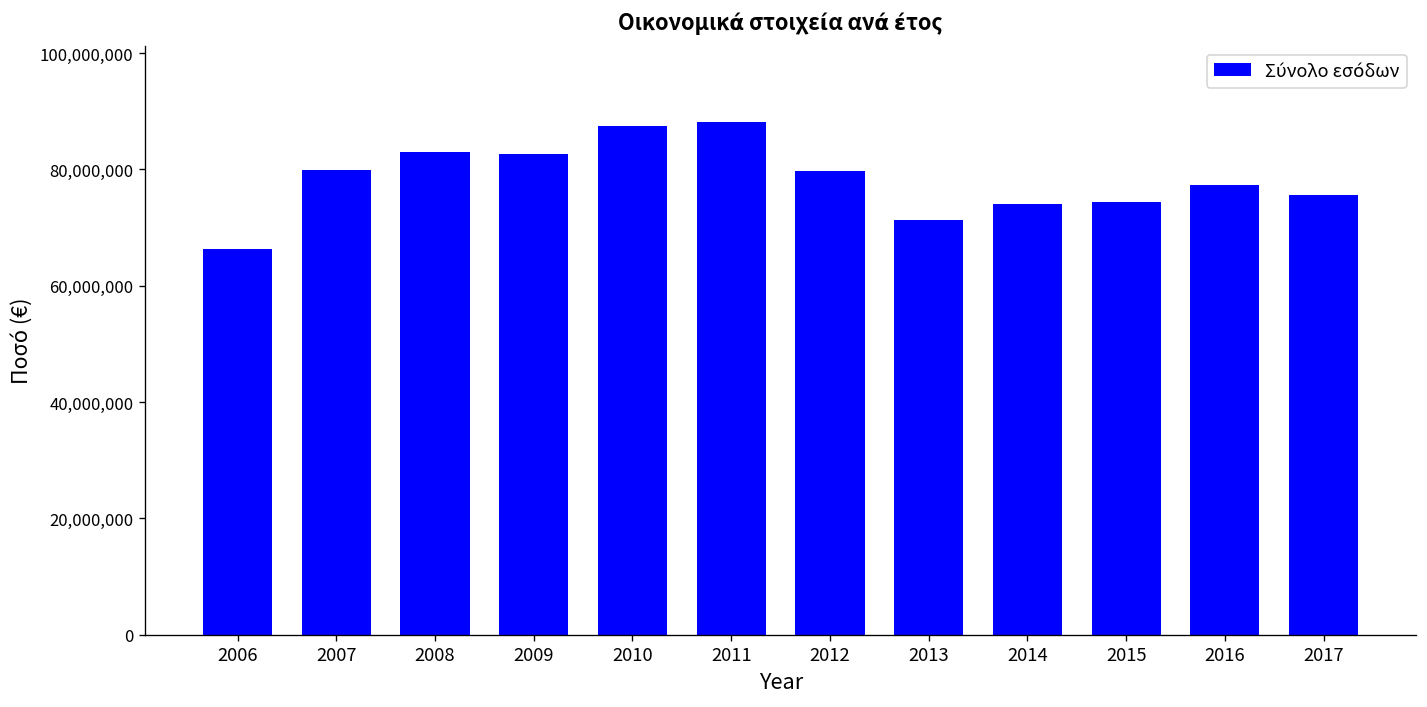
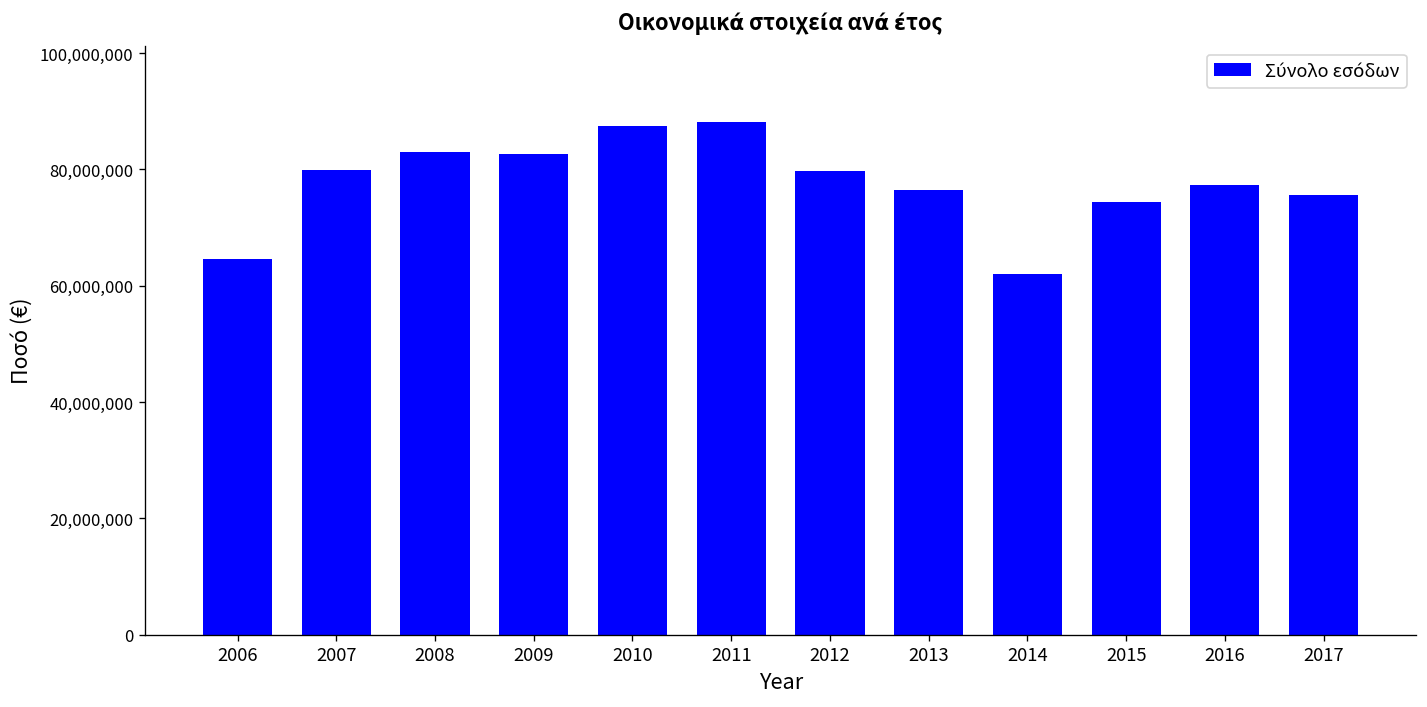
  {
-   "2006": "66,000,000",
+   "2006": "65,000,000",
    "2007": "80,000,000",
    "2008": "83,000,000",
    "2009": "83,000,000",
    "2010": "87,000,000",
    "2011": "88,000,000",
    "2012": "80,000,000",
-   "2013": "71,000,000",
-   "2014": "74,000,000",
+   "2013": "77,000,000",
+   "2014": "62,000,000",
    "2015": "74,000,000",
    "2016": "77,000,000",
    "2017": "76,000,000"
  }
